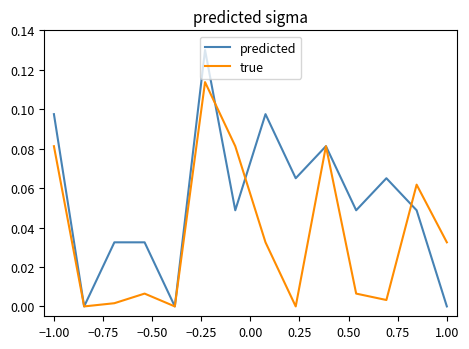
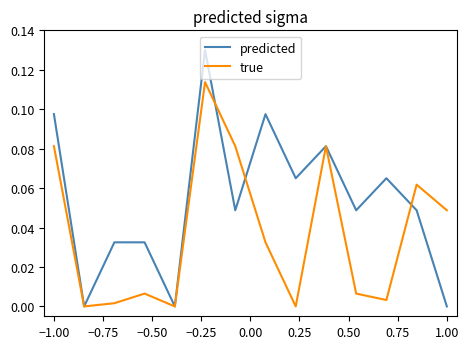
  {
    "predicted": {
      "−1.00": 0.098,
      "1.00": 0.000
    },
    "true": {
      "−1.00": 0.081,
-     "1.00": 0.033
+     "1.00": 0.049
    }
  }
